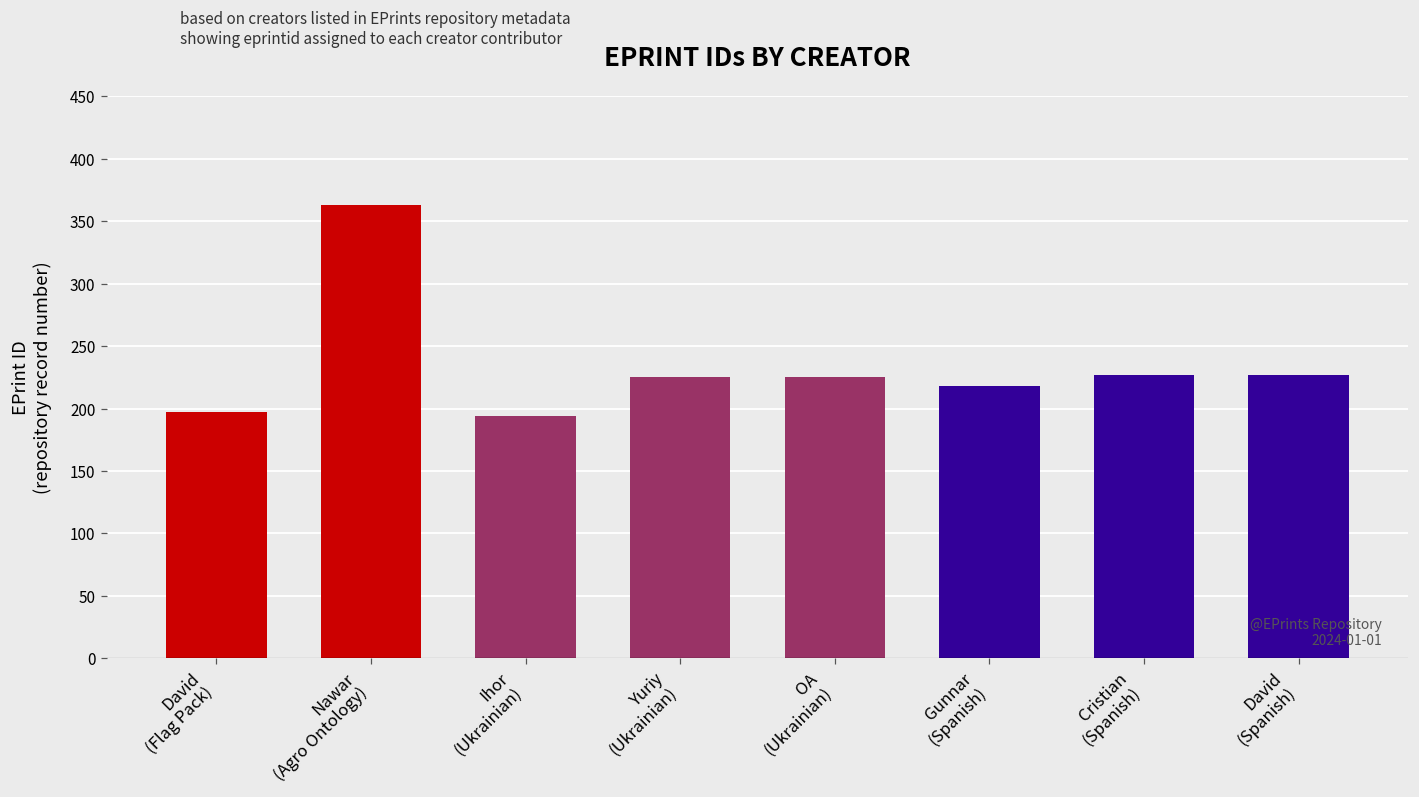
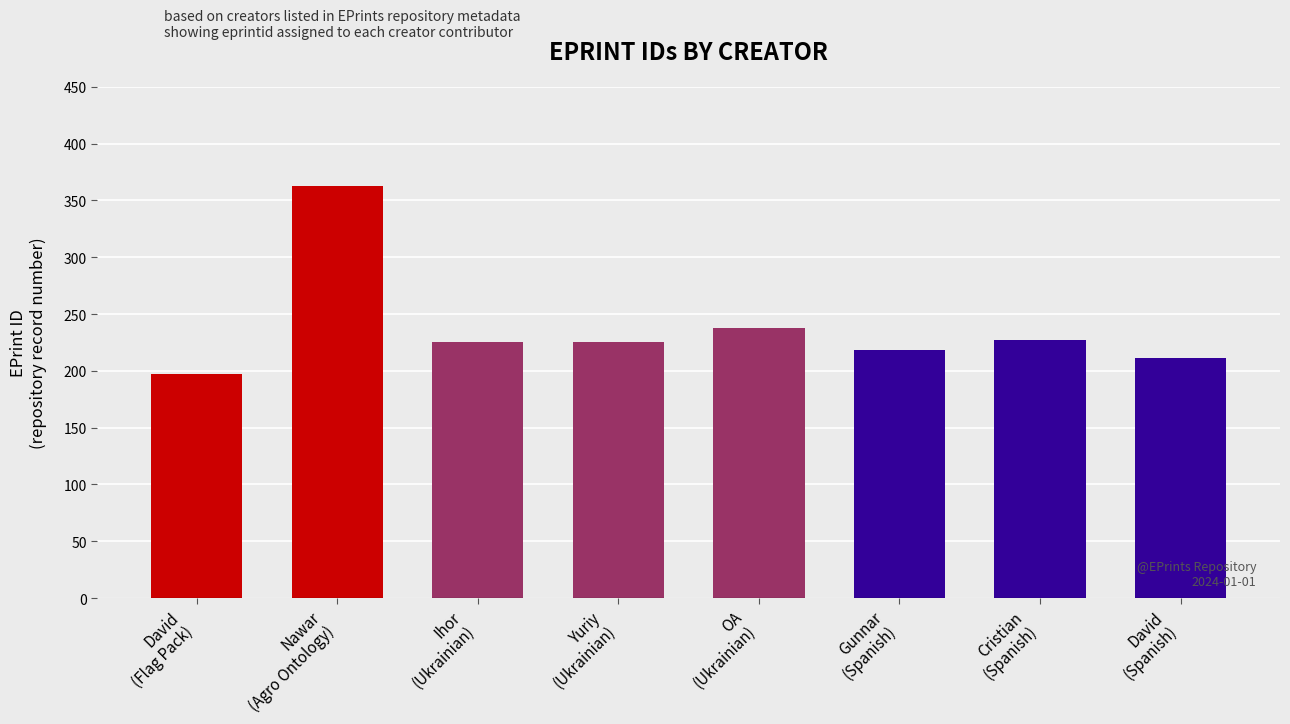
  {
    "David (Flag Pack)": 197,
    "Nawar (Agro Ontology)": 363,
-   "Ihor (Ukrainian)": 194,
+   "Ihor (Ukrainian)": 225,
    "Yuriy (Ukrainian)": 225,
-   "OA (Ukrainian)": 225,
+   "OA (Ukrainian)": 238,
    "Gunnar (Spanish)": 218,
    "Cristian (Spanish)": 227,
-   "David (Spanish)": 227
+   "David (Spanish)": 211
  }
